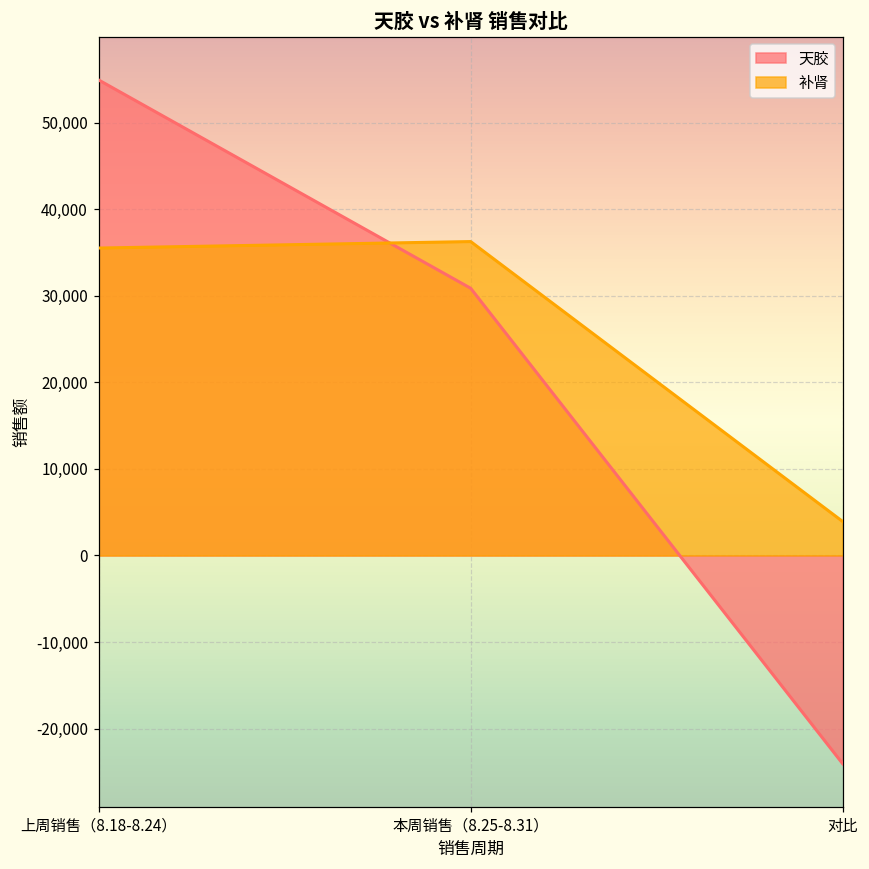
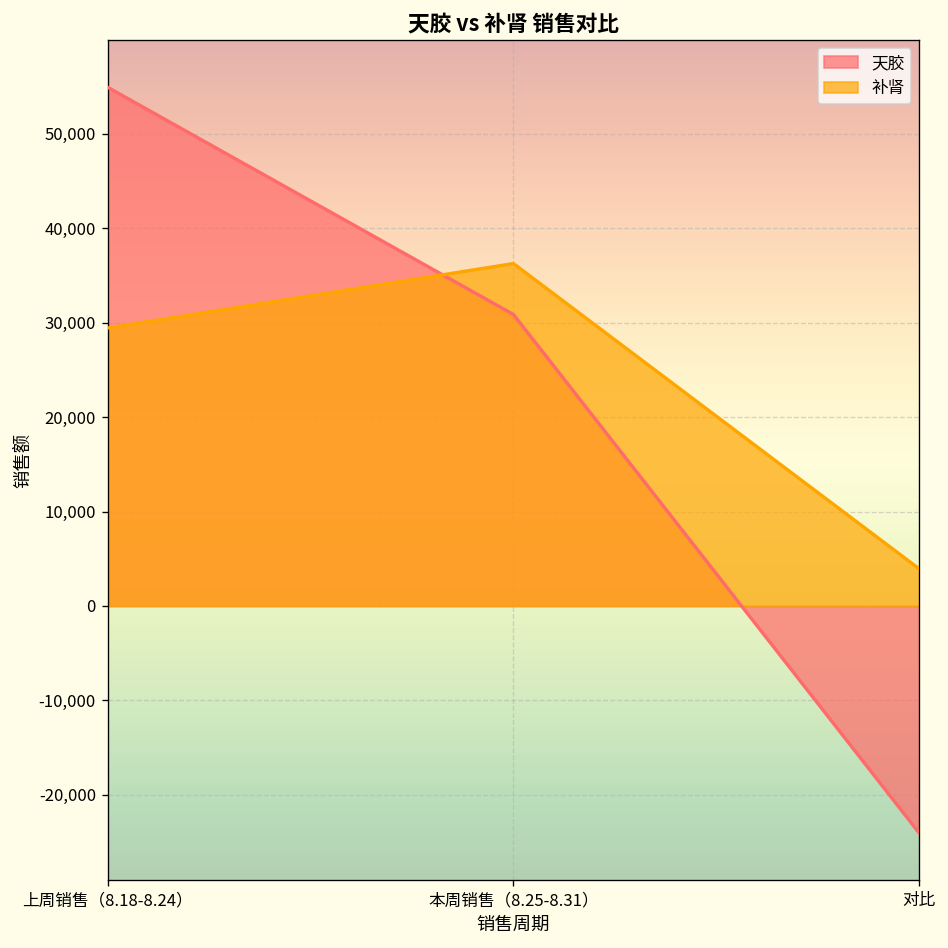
  {
    "补肾": {
-     "上周销售（8.18-8.24）": "36,000",
+     "上周销售（8.18-8.24）": "29,000",
      "本周销售（8.25-8.31）": "36,000",
      "对比": "4,000"
    }
  }
